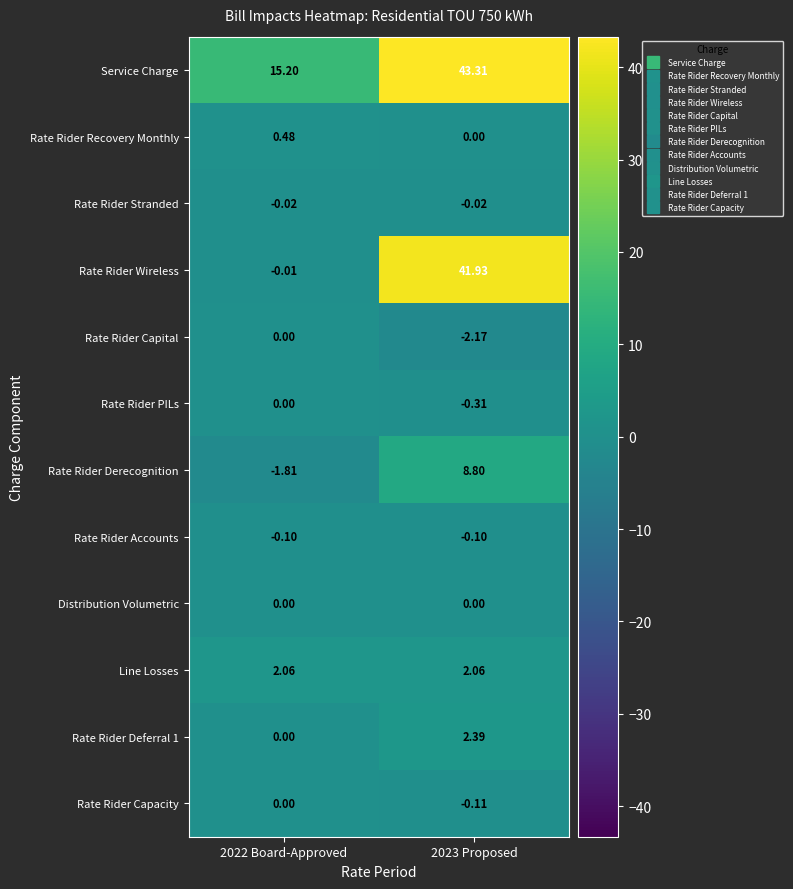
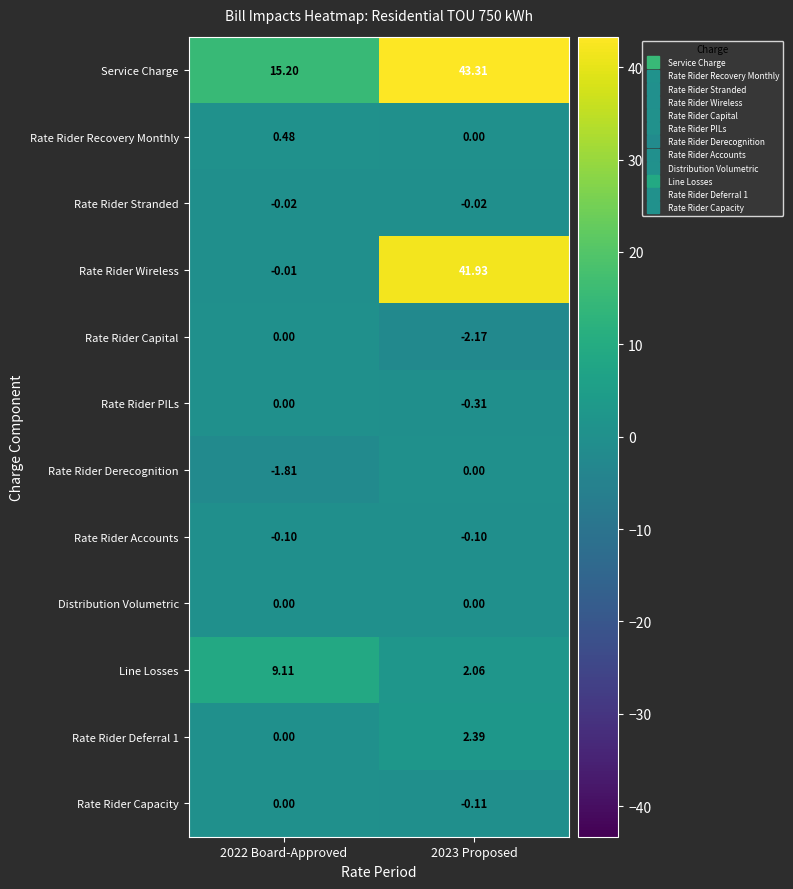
  {
    "Service Charge": {
      "2022 Board-Approved": 15.20,
      "2023 Proposed": 43.31
    },
    "Rate Rider Recovery Monthly": {
      "2022 Board-Approved": 0.48,
      "2023 Proposed": 0.00
    },
    "Rate Rider Stranded": {
      "2022 Board-Approved": -0.02,
      "2023 Proposed": -0.02
    },
    "Rate Rider Wireless": {
      "2022 Board-Approved": -0.01,
      "2023 Proposed": 41.93
    },
    "Rate Rider Capital": {
      "2022 Board-Approved": 0.00,
      "2023 Proposed": -2.17
    },
    "Rate Rider PILs": {
      "2022 Board-Approved": 0.00,
      "2023 Proposed": -0.31
    },
    "Rate Rider Derecognition": {
      "2022 Board-Approved": -1.81,
-     "2023 Proposed": 8.80
+     "2023 Proposed": 0.00
    },
    "Rate Rider Accounts": {
      "2022 Board-Approved": -0.10,
      "2023 Proposed": -0.10
    },
    "Distribution Volumetric": {
      "2022 Board-Approved": 0.00,
      "2023 Proposed": 0.00
    },
    "Line Losses": {
-     "2022 Board-Approved": 2.06,
+     "2022 Board-Approved": 9.11,
      "2023 Proposed": 2.06
    },
    "Rate Rider Deferral 1": {
      "2022 Board-Approved": 0.00,
      "2023 Proposed": 2.39
    },
    "Rate Rider Capacity": {
      "2022 Board-Approved": 0.00,
      "2023 Proposed": -0.11
    }
  }
